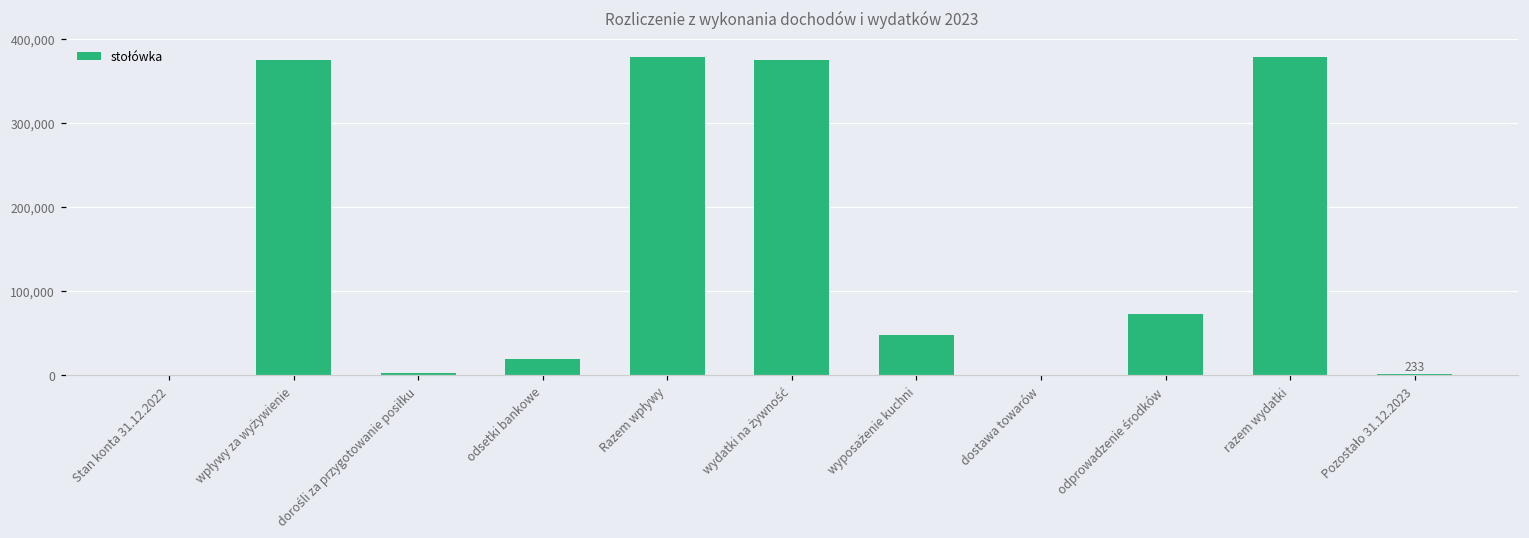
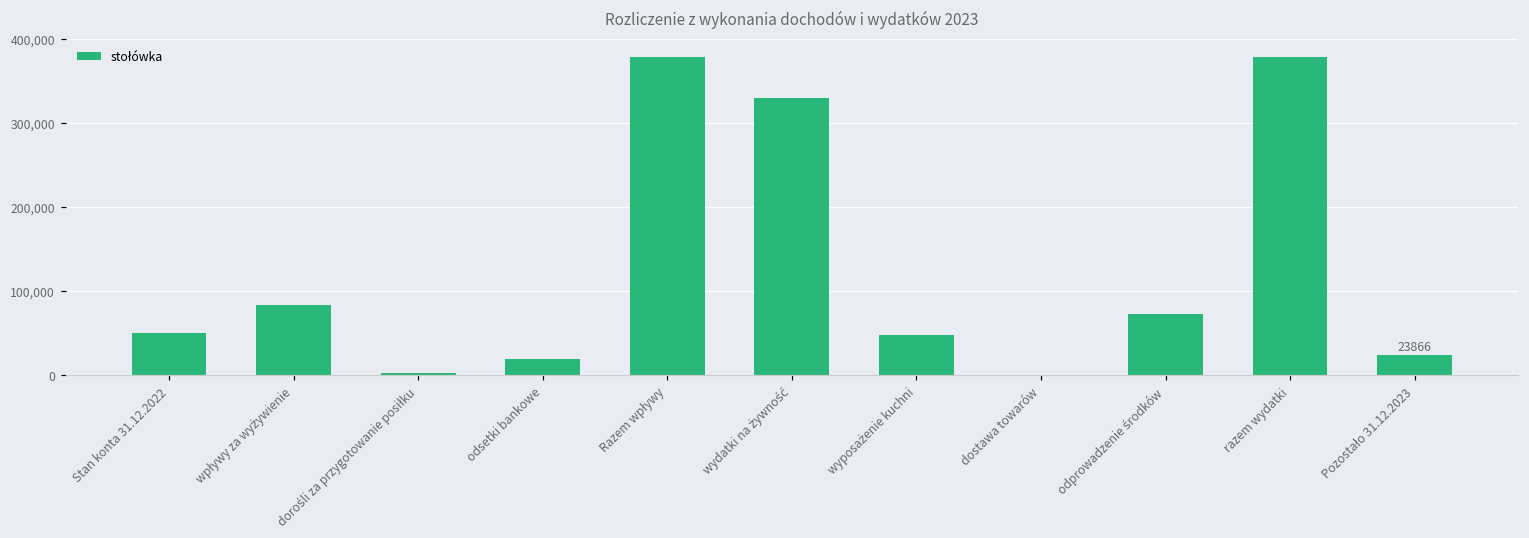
  {
-   "Stan konta 31.12.2022": "0",
-   "wpływy za wyżywienie": "380,000",
-   "wydatki na żywność": "370,000",
-   "Pozostało 31.12.2023": "233"
+   "Stan konta 31.12.2022": "50,000",
+   "wpływy za wyżywienie": "80,000",
+   "wydatki na żywność": "330,000",
+   "Pozostało 31.12.2023": "23866"
  }
